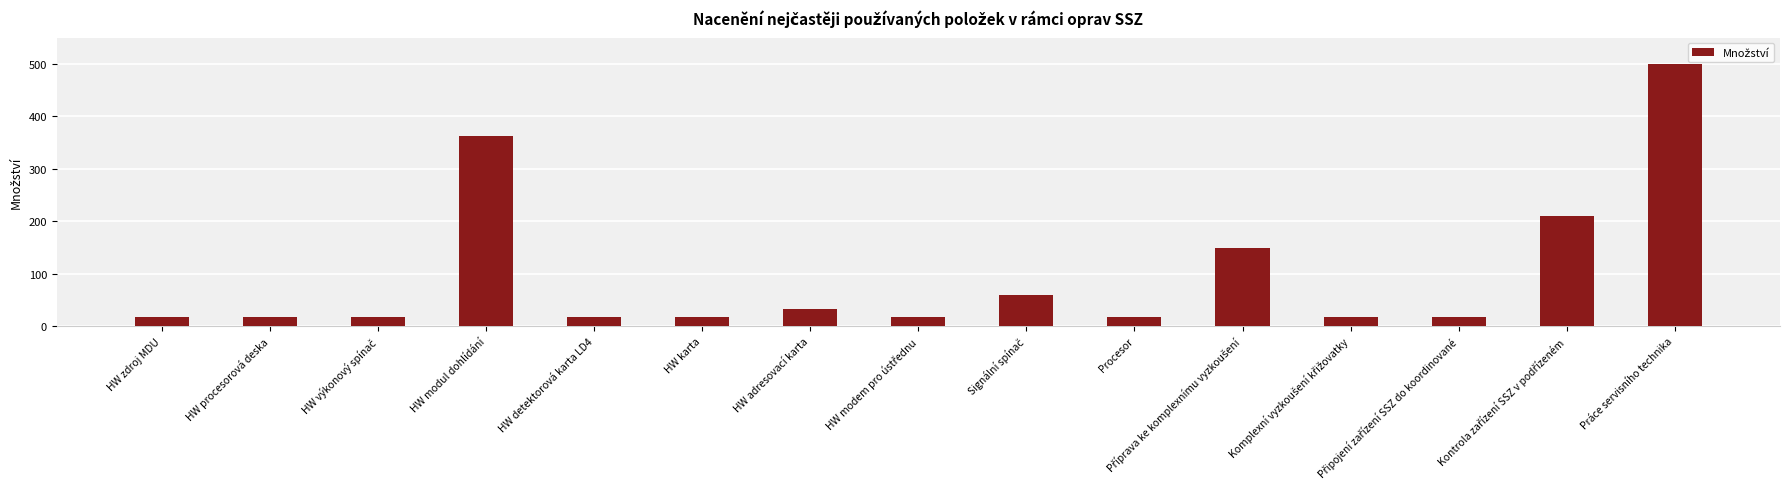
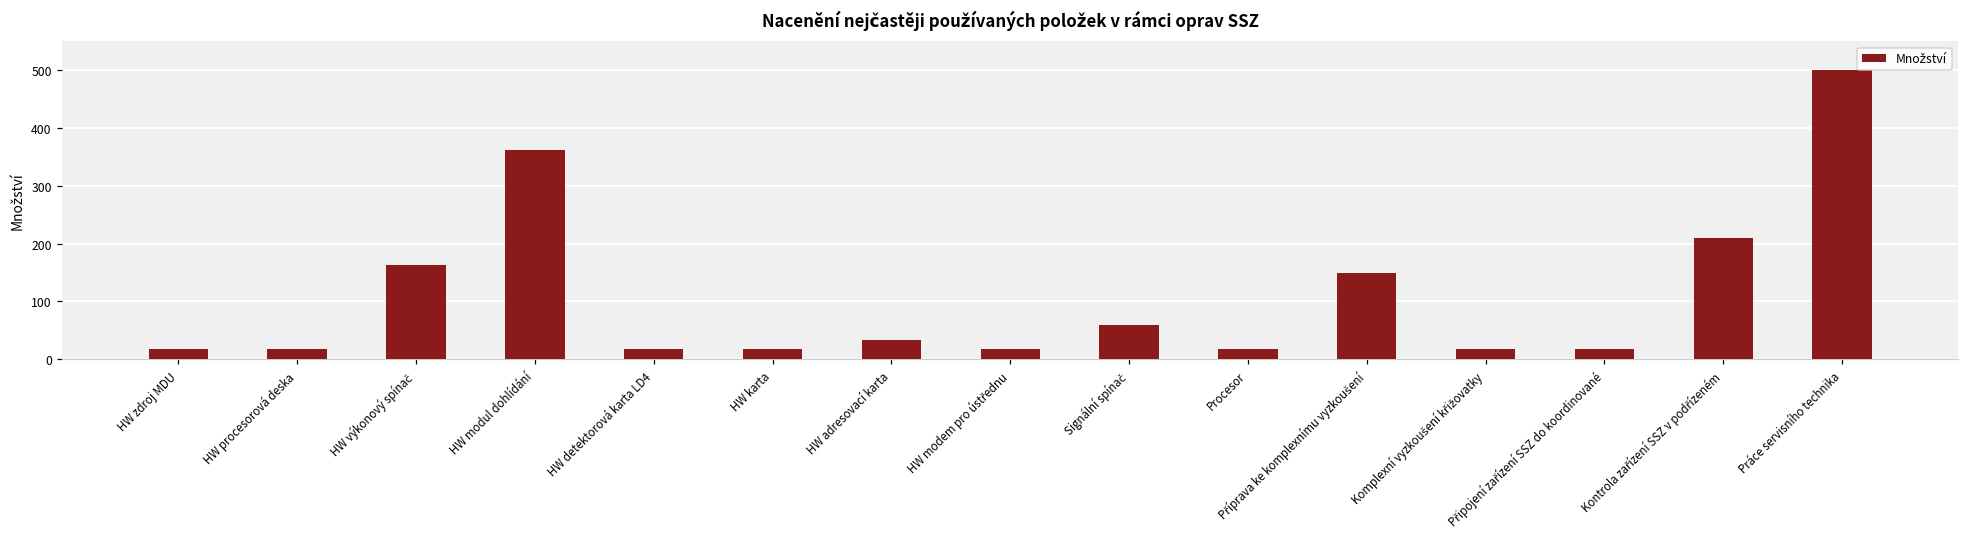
  {
    "HW zdroj MDU": 20,
    "HW procesorová deska": 20,
-   "HW výkonový spínač": 20,
+   "HW výkonový spínač": 160,
    "HW modul dohlídání": 360,
    "HW detektorová karta LD4": 20,
    "HW karta": 20,
    "HW adresovací karta": 30,
    "HW modem pro ústřednu": 20,
    "Signální spínač": 60,
    "Procesor": 20,
    "Příprava ke komplexnímu vyzkoušení": 150,
    "Komplexní vyzkoušení křižovatky": 20,
    "Připojení zařízení SSZ do koordinované": 20,
    "Kontrola zařízení SSZ v podřízeném": 210,
    "Práce servisního technika": 500
  }
